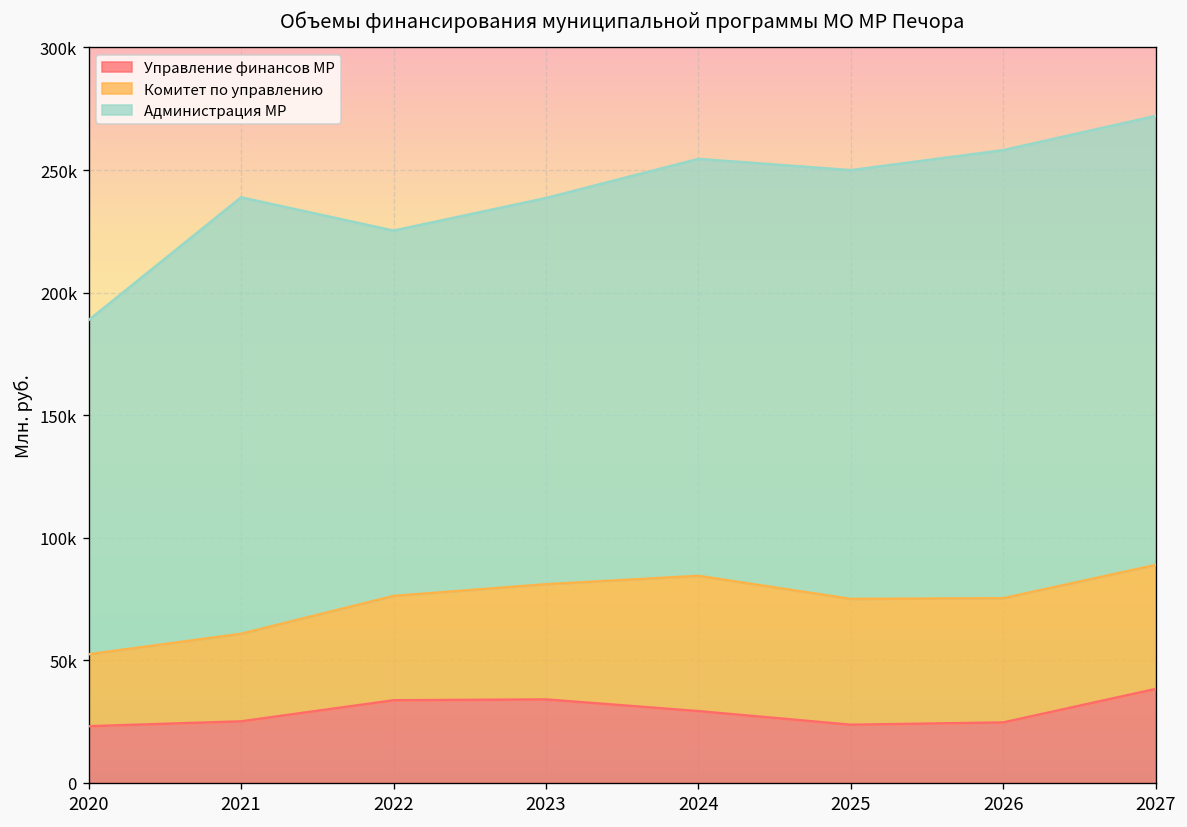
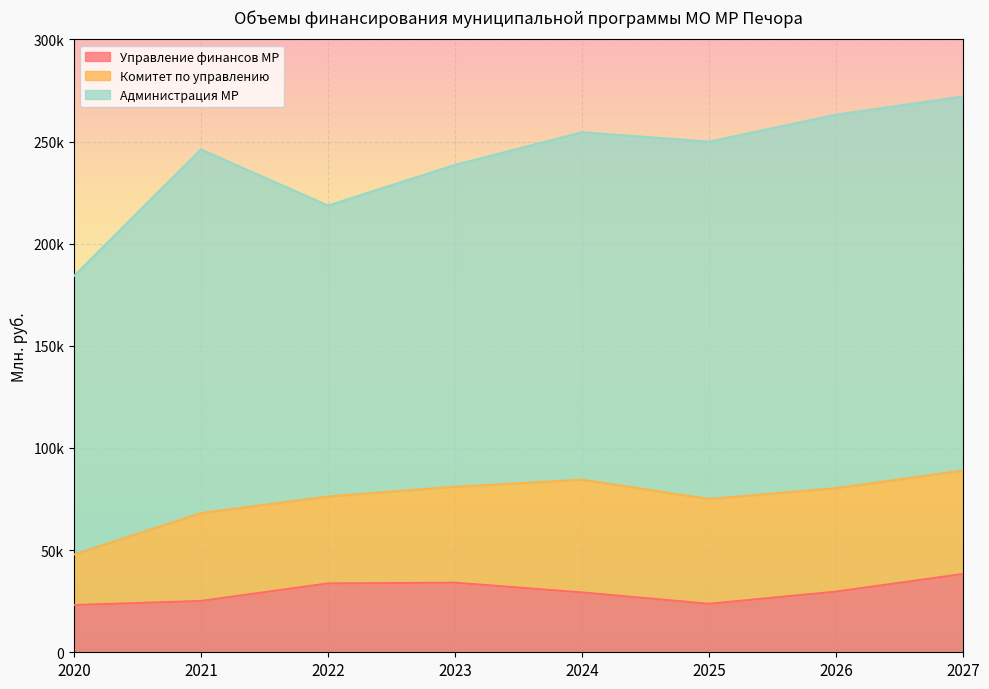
  {
    "Управление финансов МР": {
      "2020": 23000,
      "2021": 25000,
      "2022": 34000,
      "2023": 34000,
      "2024": 29000,
      "2025": 24000,
-     "2026": 25000,
+     "2026": 30000,
      "2027": 38000
    },
    "Комитет по управлению": {
-     "2020": 29000,
-     "2021": 36000,
+     "2020": 25000,
+     "2021": 43000,
      "2022": 43000,
      "2023": 47000,
      "2024": 55000,
      "2025": 51000,
      "2026": 51000,
      "2027": 51000
    },
    "Администрация МР": {
      "2020": 136000,
      "2021": 178000,
-     "2022": 149000,
+     "2022": 142000,
      "2023": 158000,
      "2024": 170000,
      "2025": 175000,
      "2026": 183000,
      "2027": 183000
    }
  }
